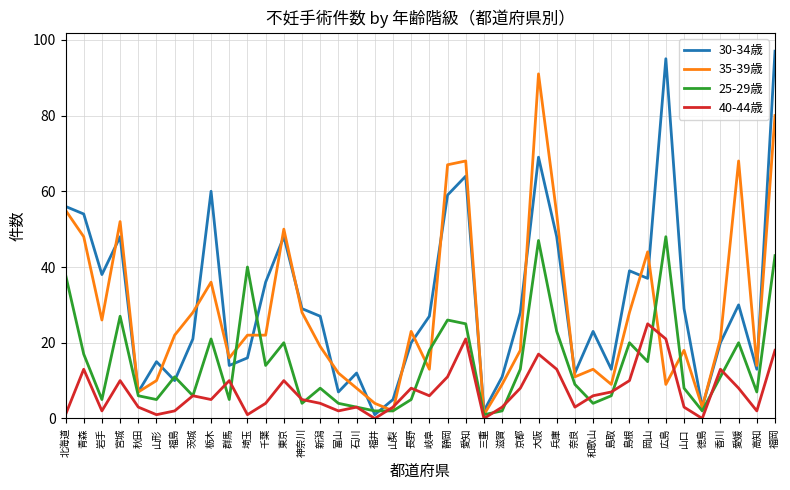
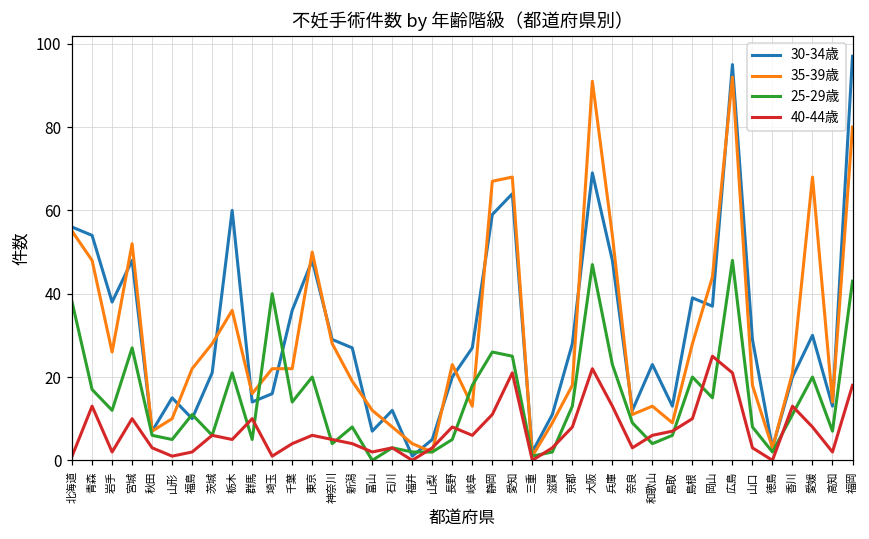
  {
    "30-34歳": {
      "北海道": 56,
      "青森": 54,
      "岩手": 38,
      "宮城": 48,
      "山形": 15,
      "福島": 10,
      "茨城": 21,
      "栃木": 60,
      "群馬": 14,
      "埼玉": 16,
      "千葉": 36,
      "東京": 48,
      "神奈川": 29,
      "新潟": 27,
      "富山": 7,
      "石川": 12,
      "福井": 1,
      "山梨": 5,
      "長野": 20,
      "岐阜": 27,
      "静岡": 59,
      "愛知": 64,
      "三重": 2,
      "滋賀": 11,
      "京都": 28,
      "大阪": 69,
      "兵庫": 48,
      "奈良": 12,
      "和歌山": 23,
      "島取": 13,
      "島根": 39,
      "岡山": 37,
      "広島": 95,
      "山口": 29,
      "香川": 20,
      "愛媛": 30,
      "高知": 13,
      "福岡": 97
    },
    "35-39歳": {
      "北海道": 55,
      "青森": 48,
      "岩手": 26,
      "宮城": 52,
      "山形": 10,
      "福島": 22,
      "茨城": 28,
      "栃木": 36,
      "群馬": 16,
      "埼玉": 22,
      "千葉": 22,
      "東京": 50,
      "神奈川": 28,
      "新潟": 19,
      "富山": 12,
      "石川": 8,
      "福井": 4,
      "長野": 23,
      "岐阜": 13,
      "静岡": 67,
      "愛知": 68,
      "滋賀": 9,
      "京都": 18,
      "大阪": 91,
      "兵庫": 54,
      "奈良": 11,
      "和歌山": 13,
      "島取": 9,
      "島根": 28,
      "岡山": 44,
-     "広島": 9,
+     "広島": 92,
      "山口": 18,
      "香川": 21,
      "愛媛": 68,
      "高知": 14,
      "福岡": 80
    },
    "25-29歳": {
      "北海道": 38,
      "青森": 17,
-     "岩手": 5,
+     "岩手": 12,
      "宮城": 27,
      "秋田": 6,
      "山形": 5,
      "福島": 11,
      "栃木": 21,
      "群馬": 5,
      "埼玉": 40,
      "千葉": 14,
      "東京": 20,
      "神奈川": 4,
      "新潟": 8,
-     "富山": 4,
+     "富山": 0,
      "福井": 2,
      "長野": 5,
      "岐阜": 18,
      "静岡": 26,
      "愛知": 25,
      "滋賀": 2,
      "京都": 13,
      "大阪": 47,
      "兵庫": 23,
      "奈良": 9,
      "和歌山": 4,
      "島取": 6,
      "島根": 20,
      "岡山": 15,
      "広島": 48,
      "山口": 8,
      "徳島": 2,
      "香川": 11,
      "愛媛": 20,
      "高知": 7,
      "福岡": 43
    },
    "40-44歳": {
      "北海道": 1,
      "青森": 13,
      "岩手": 2,
      "宮城": 10,
      "秋田": 3,
      "山形": 1,
      "福島": 2,
      "栃木": 5,
      "群馬": 10,
      "埼玉": 1,
      "千葉": 4,
-     "東京": 10,
+     "東京": 6,
      "神奈川": 5,
      "新潟": 4,
      "富山": 2,
      "福井": 0,
      "山梨": 3,
      "長野": 8,
      "岐阜": 6,
      "静岡": 11,
      "愛知": 21,
      "三重": 0,
      "滋賀": 3,
      "京都": 8,
-     "大阪": 17,
+     "大阪": 22,
      "兵庫": 13,
      "奈良": 3,
      "和歌山": 6,
      "島取": 7,
      "島根": 10,
      "岡山": 25,
      "広島": 21,
      "山口": 3,
      "徳島": 0,
      "香川": 13,
      "愛媛": 8,
      "高知": 2,
      "福岡": 18
    }
  }
